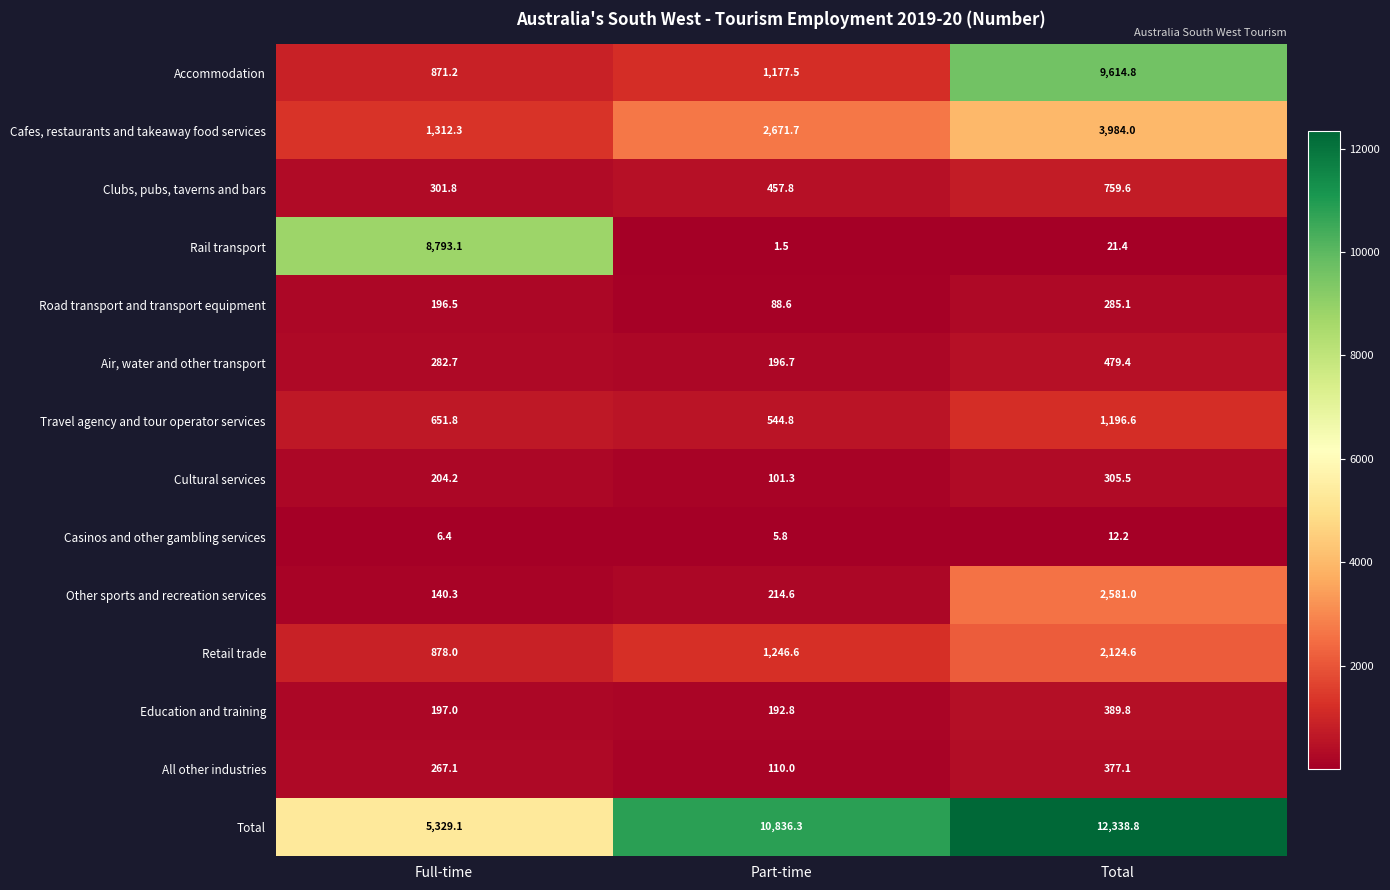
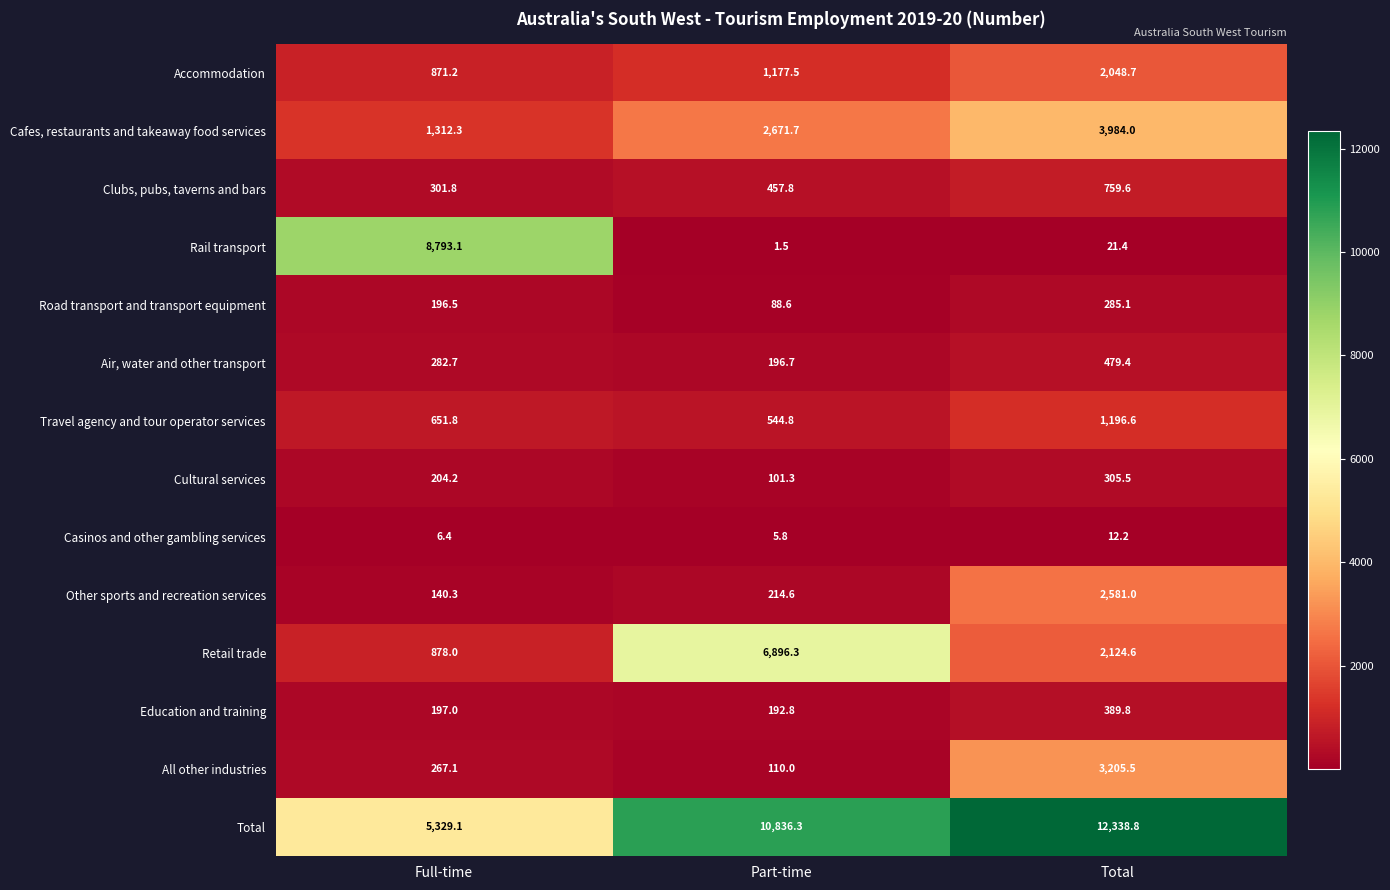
  {
    "Accommodation": {
      "Full-time": "871.2",
      "Part-time": "1,177.5",
-     "Total": "9,614.8"
+     "Total": "2,048.7"
    },
    "Cafes, restaurants and takeaway food services": {
      "Full-time": "1,312.3",
      "Part-time": "2,671.7",
      "Total": "3,984.0"
    },
    "Clubs, pubs, taverns and bars": {
      "Full-time": "301.8",
      "Part-time": "457.8",
      "Total": "759.6"
    },
    "Rail transport": {
      "Full-time": "8,793.1",
      "Part-time": "1.5",
      "Total": "21.4"
    },
    "Road transport and transport equipment": {
      "Full-time": "196.5",
      "Part-time": "88.6",
      "Total": "285.1"
    },
    "Air, water and other transport": {
      "Full-time": "282.7",
      "Part-time": "196.7",
      "Total": "479.4"
    },
    "Travel agency and tour operator services": {
      "Full-time": "651.8",
      "Part-time": "544.8",
      "Total": "1,196.6"
    },
    "Cultural services": {
      "Full-time": "204.2",
      "Part-time": "101.3",
      "Total": "305.5"
    },
    "Casinos and other gambling services": {
      "Full-time": "6.4",
      "Part-time": "5.8",
      "Total": "12.2"
    },
    "Other sports and recreation services": {
      "Full-time": "140.3",
      "Part-time": "214.6",
      "Total": "2,581.0"
    },
    "Retail trade": {
      "Full-time": "878.0",
-     "Part-time": "1,246.6",
+     "Part-time": "6,896.3",
      "Total": "2,124.6"
    },
    "Education and training": {
      "Full-time": "197.0",
      "Part-time": "192.8",
      "Total": "389.8"
    },
    "All other industries": {
      "Full-time": "267.1",
      "Part-time": "110.0",
-     "Total": "377.1"
+     "Total": "3,205.5"
    },
    "Total": {
      "Full-time": "5,329.1",
      "Part-time": "10,836.3",
      "Total": "12,338.8"
    }
  }
